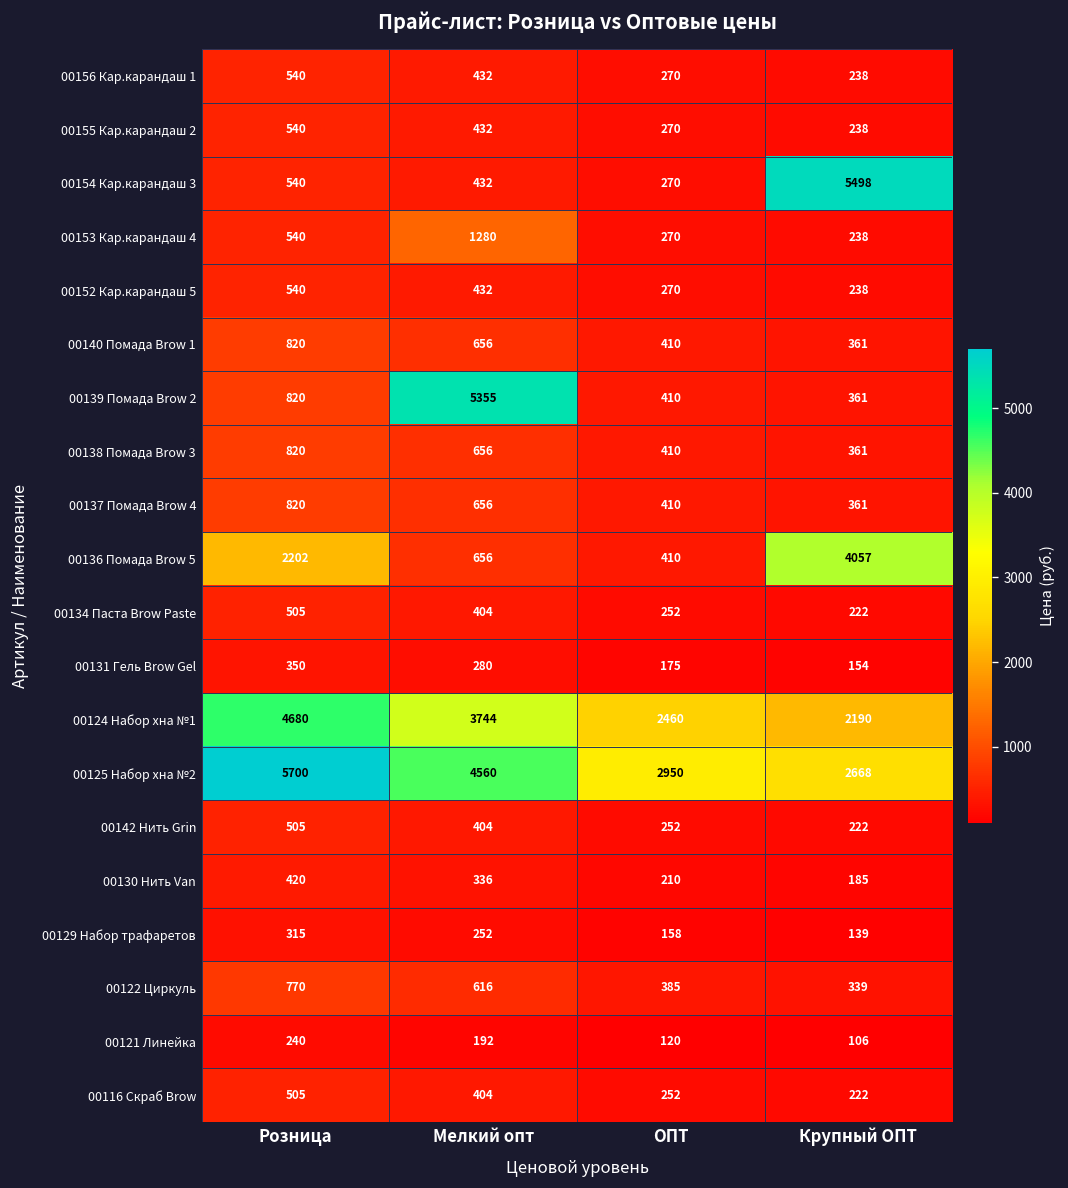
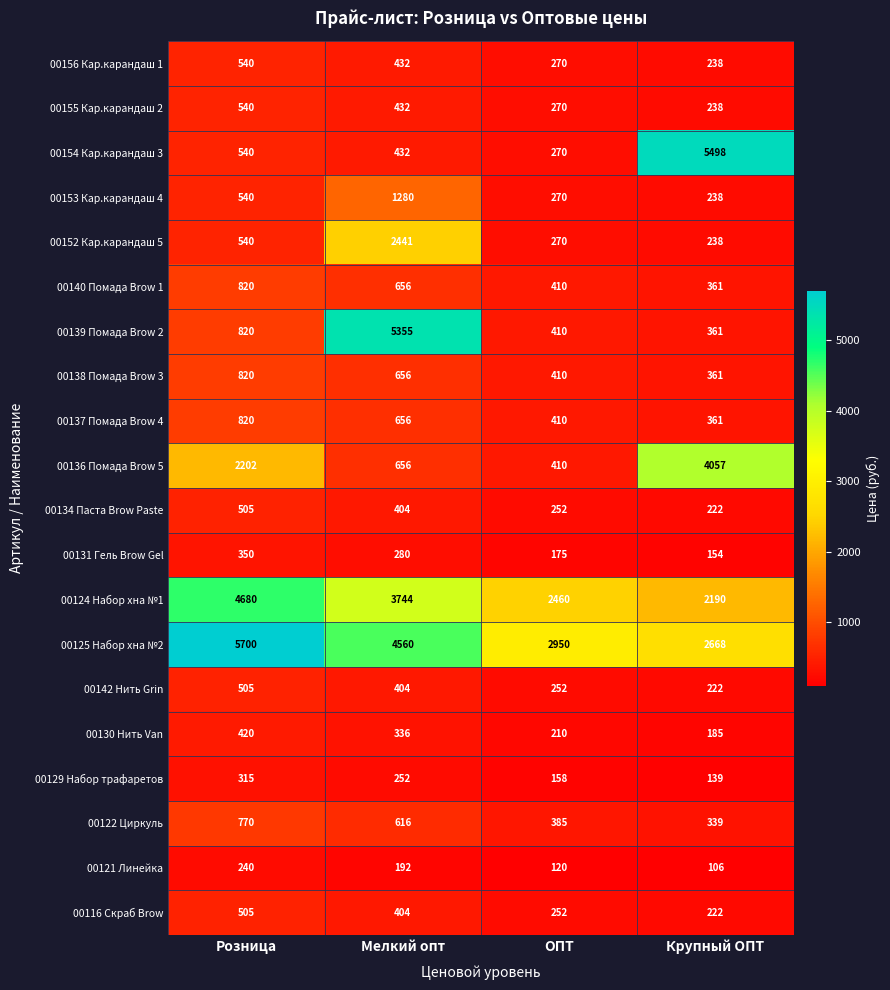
  {
    "00156 Кар.карандаш 1": {
      "Розница": 540,
      "Мелкий опт": 432,
      "ОПТ": 270,
      "Крупный ОПТ": 238
    },
    "00155 Кар.карандаш 2": {
      "Розница": 540,
      "Мелкий опт": 432,
      "ОПТ": 270,
      "Крупный ОПТ": 238
    },
    "00154 Кар.карандаш 3": {
      "Розница": 540,
      "Мелкий опт": 432,
      "ОПТ": 270,
      "Крупный ОПТ": 5498
    },
    "00153 Кар.карандаш 4": {
      "Розница": 540,
      "Мелкий опт": 1280,
      "ОПТ": 270,
      "Крупный ОПТ": 238
    },
    "00152 Кар.карандаш 5": {
      "Розница": 540,
-     "Мелкий опт": 432,
+     "Мелкий опт": 2441,
      "ОПТ": 270,
      "Крупный ОПТ": 238
    },
    "00140 Помада Brow 1": {
      "Розница": 820,
      "Мелкий опт": 656,
      "ОПТ": 410,
      "Крупный ОПТ": 361
    },
    "00139 Помада Brow 2": {
      "Розница": 820,
      "Мелкий опт": 5355,
      "ОПТ": 410,
      "Крупный ОПТ": 361
    },
    "00138 Помада Brow 3": {
      "Розница": 820,
      "Мелкий опт": 656,
      "ОПТ": 410,
      "Крупный ОПТ": 361
    },
    "00137 Помада Brow 4": {
      "Розница": 820,
      "Мелкий опт": 656,
      "ОПТ": 410,
      "Крупный ОПТ": 361
    },
    "00136 Помада Brow 5": {
      "Розница": 2202,
      "Мелкий опт": 656,
      "ОПТ": 410,
      "Крупный ОПТ": 4057
    },
    "00134 Паста Brow Paste": {
      "Розница": 505,
      "Мелкий опт": 404,
      "ОПТ": 252,
      "Крупный ОПТ": 222
    },
    "00131 Гель Brow Gel": {
      "Розница": 350,
      "Мелкий опт": 280,
      "ОПТ": 175,
      "Крупный ОПТ": 154
    },
    "00124 Набор хна №1": {
      "Розница": 4680,
      "Мелкий опт": 3744,
      "ОПТ": 2460,
      "Крупный ОПТ": 2190
    },
    "00125 Набор хна №2": {
      "Розница": 5700,
      "Мелкий опт": 4560,
      "ОПТ": 2950,
      "Крупный ОПТ": 2668
    },
    "00142 Нить Grin": {
      "Розница": 505,
      "Мелкий опт": 404,
      "ОПТ": 252,
      "Крупный ОПТ": 222
    },
    "00130 Нить Van": {
      "Розница": 420,
      "Мелкий опт": 336,
      "ОПТ": 210,
      "Крупный ОПТ": 185
    },
    "00129 Набор трафаретов": {
      "Розница": 315,
      "Мелкий опт": 252,
      "ОПТ": 158,
      "Крупный ОПТ": 139
    },
    "00122 Циркуль": {
      "Розница": 770,
      "Мелкий опт": 616,
      "ОПТ": 385,
      "Крупный ОПТ": 339
    },
    "00121 Линейка": {
      "Розница": 240,
      "Мелкий опт": 192,
      "ОПТ": 120,
      "Крупный ОПТ": 106
    },
    "00116 Скраб Brow": {
      "Розница": 505,
      "Мелкий опт": 404,
      "ОПТ": 252,
      "Крупный ОПТ": 222
    }
  }
